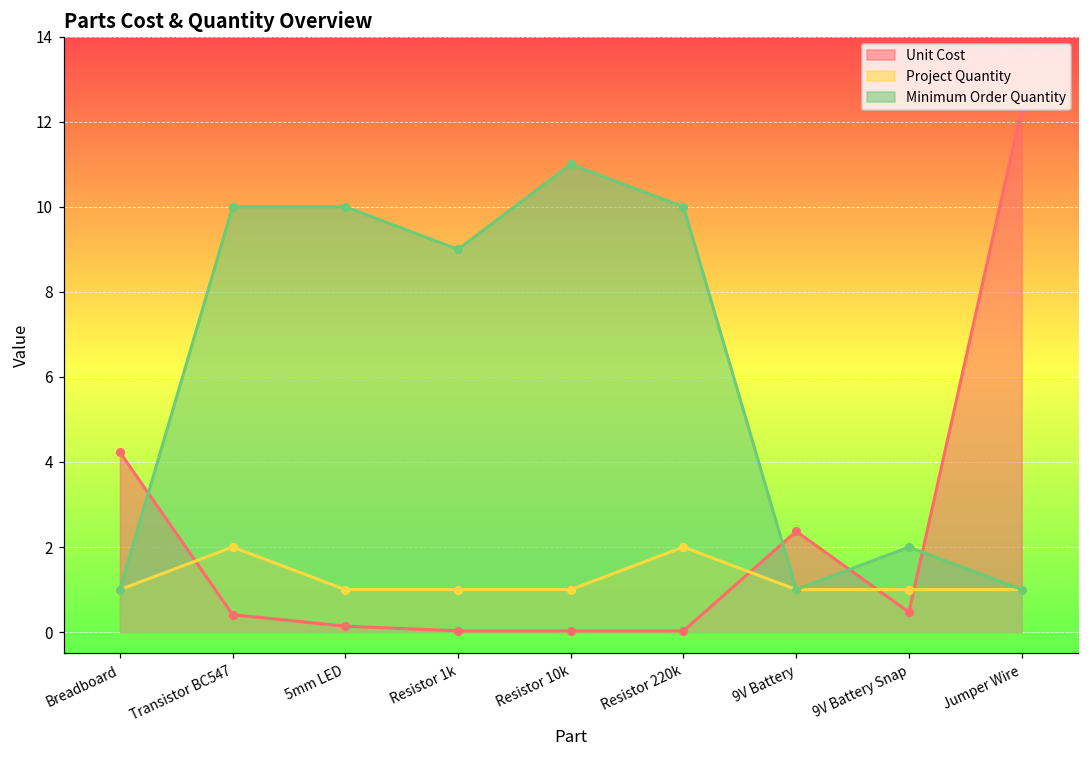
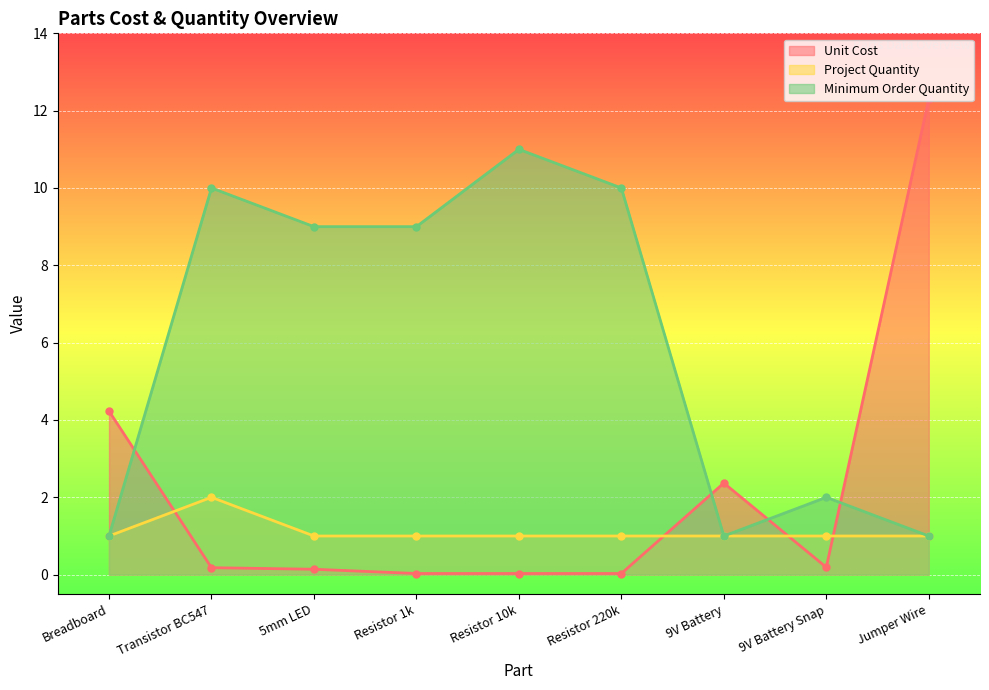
  {
    "Unit Cost": {
      "Breadboard": 4.2,
-     "Transistor BC547": 0.4,
+     "Transistor BC547": 0.2,
      "5mm LED": 0.1,
      "Resistor 1k": 0.0,
      "Resistor 10k": 0.0,
      "Resistor 220k": 0.0,
      "9V Battery": 2.4,
-     "9V Battery Snap": 0.5
+     "9V Battery Snap": 0.2
    },
    "Project Quantity": {
      "Transistor BC547": 2,
      "5mm LED": 1,
      "Resistor 1k": 1,
      "Resistor 10k": 1,
-     "Resistor 220k": 2,
+     "Resistor 220k": 1,
      "9V Battery Snap": 1
    },
    "Minimum Order Quantity": {
      "Transistor BC547": 10,
-     "5mm LED": 10,
+     "5mm LED": 9,
      "Resistor 1k": 9,
      "Resistor 10k": 11,
      "Resistor 220k": 10,
      "9V Battery Snap": 2
    }
  }
